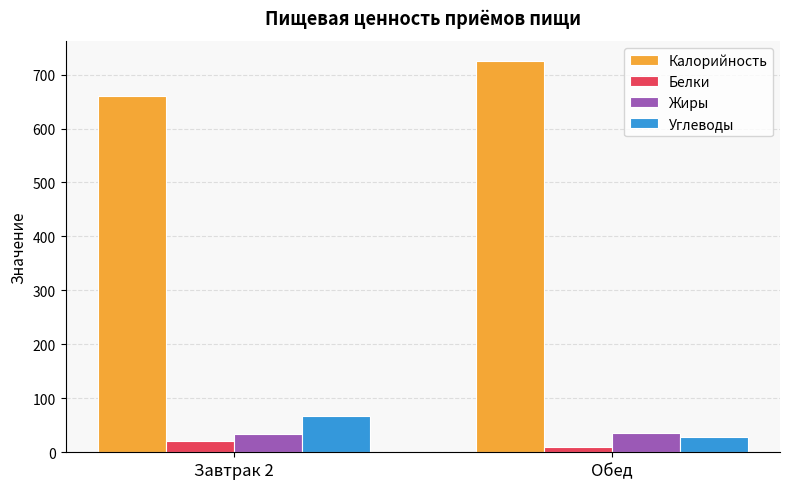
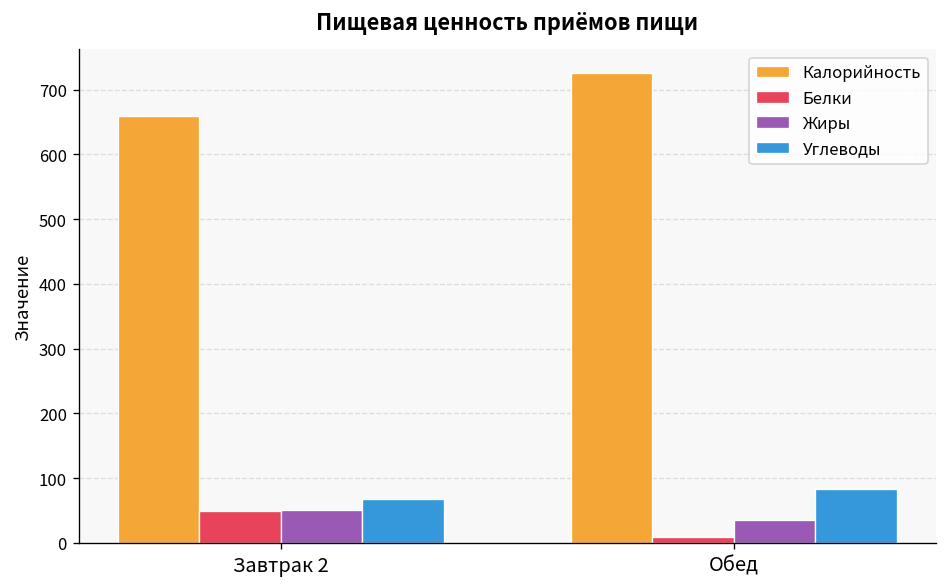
  {
    "Калорийность": {
      "Завтрак 2": 660,
      "Обед": 730
    },
    "Белки": {
-     "Завтрак 2": 20,
+     "Завтрак 2": 50,
      "Обед": 10
    },
    "Жиры": {
-     "Завтрак 2": 30,
+     "Завтрак 2": 50,
      "Обед": 40
    },
    "Углеводы": {
      "Завтрак 2": 70,
-     "Обед": 30
+     "Обед": 80
    }
  }
